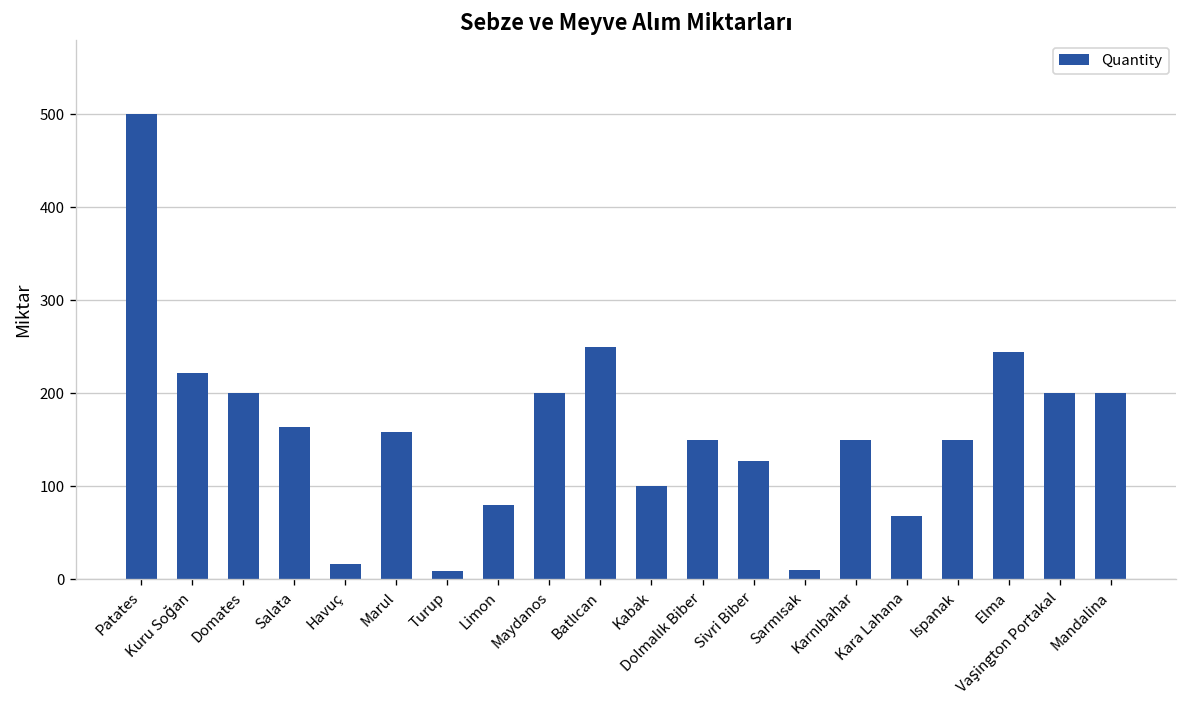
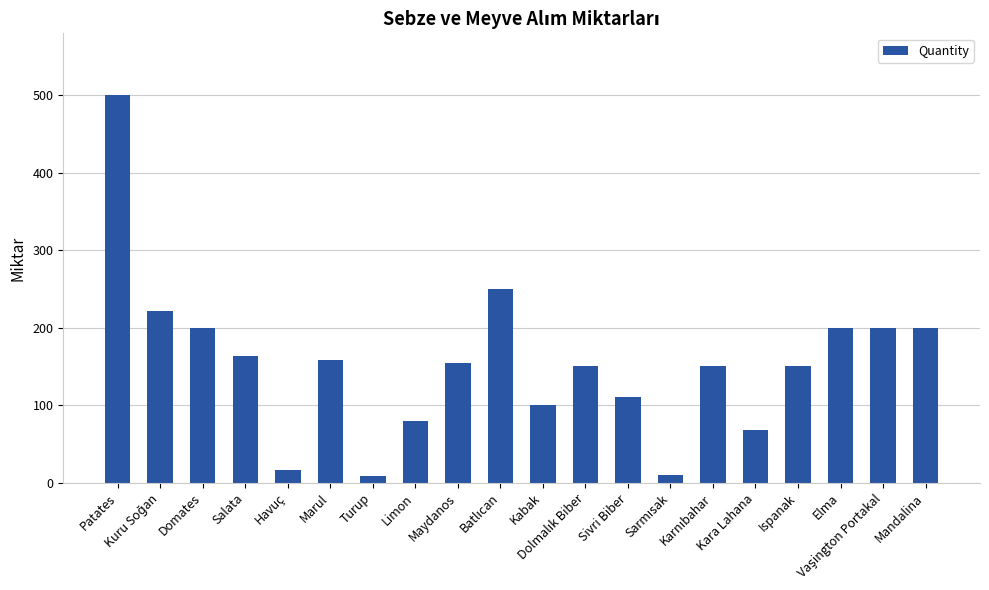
  {
    "Patates": 500,
    "Kuru Soğan": 220,
    "Domates": 200,
    "Salata": 160,
    "Havuç": 20,
    "Marul": 160,
    "Turup": 10,
    "Limon": 80,
-   "Maydanos": 200,
+   "Maydanos": 160,
    "Batlıcan": 250,
    "Kabak": 100,
    "Dolmalık Biber": 150,
-   "Sivri Biber": 130,
+   "Sivri Biber": 110,
    "Sarmısak": 10,
    "Karnıbahar": 150,
    "Kara Lahana": 70,
    "Ispanak": 150,
-   "Elma": 240,
+   "Elma": 200,
    "Vaşington Portakal": 200,
    "Mandalina": 200
  }
